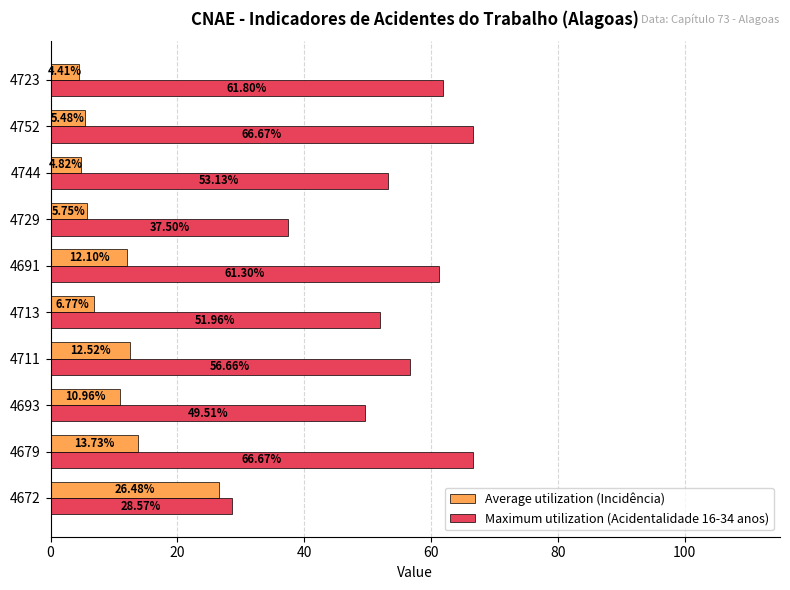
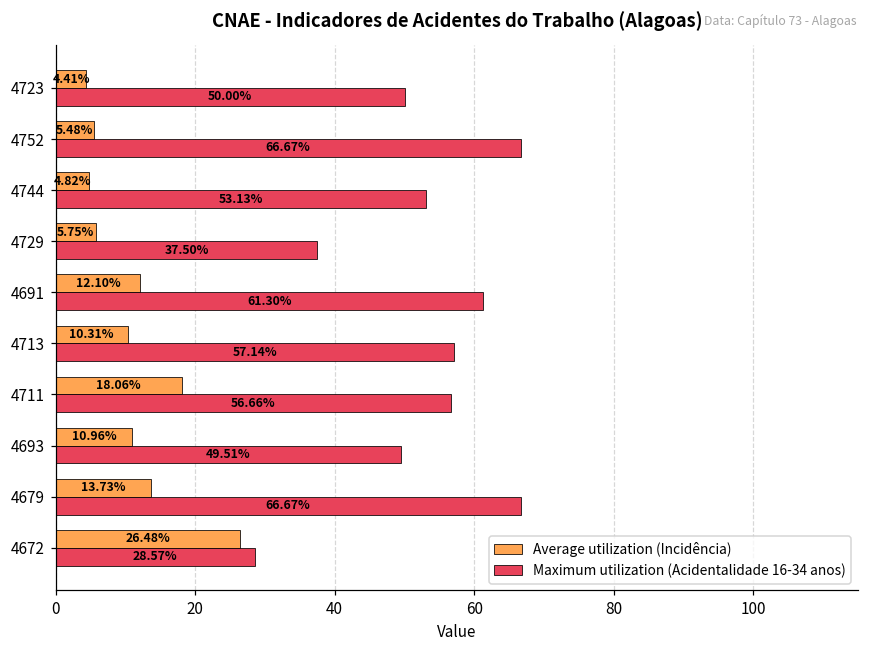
  {
    "Average utilization (Incidência)": {
      "4723": "4.41%",
      "4752": "5.48%",
      "4744": "4.82%",
      "4729": "5.75%",
      "4691": "12.10%",
-     "4713": "6.77%",
-     "4711": "12.52%",
+     "4713": "10.31%",
+     "4711": "18.06%",
      "4693": "10.96%",
      "4679": "13.73%",
      "4672": "26.48%"
    },
    "Maximum utilization (Acidentalidade 16-34 anos)": {
-     "4723": "61.80%",
+     "4723": "50.00%",
      "4752": "66.67%",
      "4744": "53.13%",
      "4729": "37.50%",
      "4691": "61.30%",
-     "4713": "51.96%",
+     "4713": "57.14%",
      "4711": "56.66%",
      "4693": "49.51%",
      "4679": "66.67%",
      "4672": "28.57%"
    }
  }
